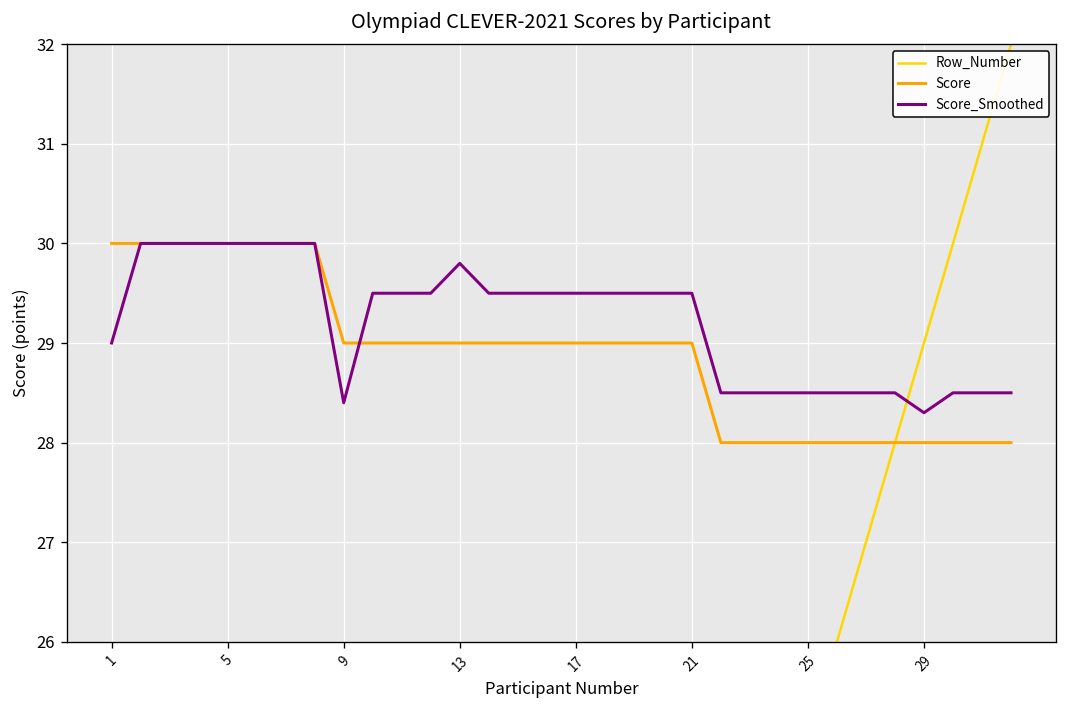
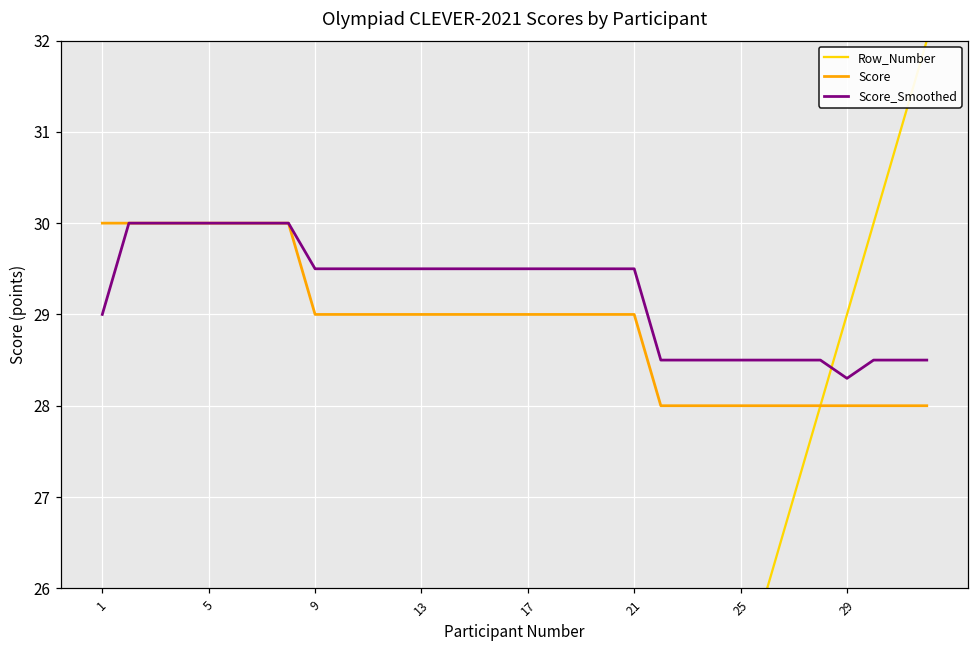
  {
    "Score_Smoothed": {
      "1": 29.0,
-     "9": 28.4,
-     "13": 29.8,
+     "9": 29.5,
+     "13": 29.5,
      "17": 29.5,
      "21": 29.5,
      "25": 28.5,
      "29": 28.3
    }
  }
